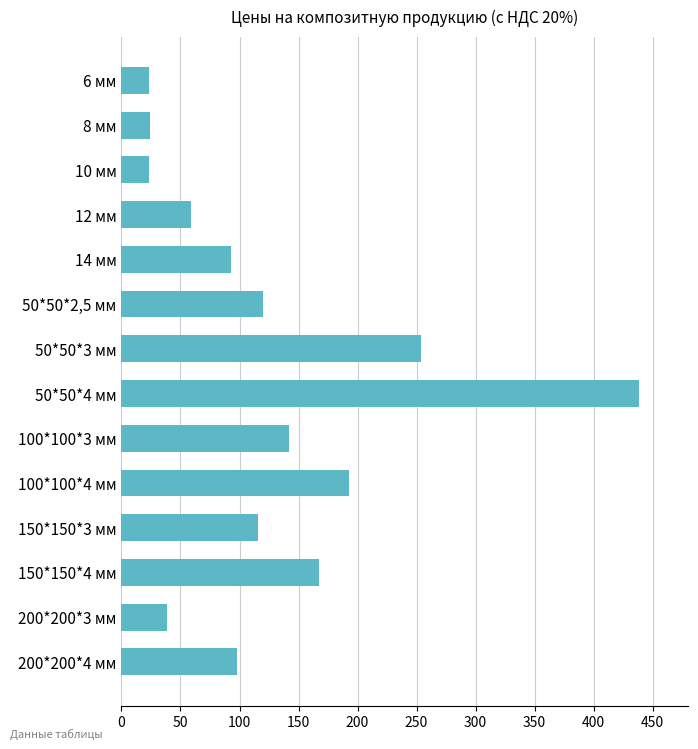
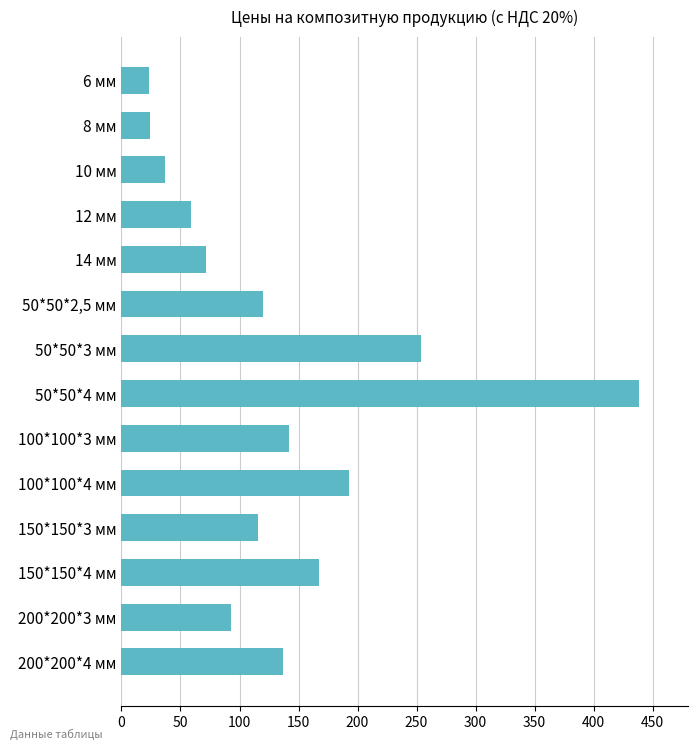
  {
    "6 мм": 24,
    "8 мм": 24,
-   "10 мм": 24,
+   "10 мм": 37,
    "12 мм": 59,
-   "14 мм": 93,
+   "14 мм": 72,
    "50*50*2,5 мм": 120,
    "50*50*3 мм": 254,
    "50*50*4 мм": 438,
    "100*100*3 мм": 142,
    "100*100*4 мм": 193,
    "150*150*3 мм": 116,
    "150*150*4 мм": 167,
-   "200*200*3 мм": 38,
-   "200*200*4 мм": 97
+   "200*200*3 мм": 93,
+   "200*200*4 мм": 137
  }
